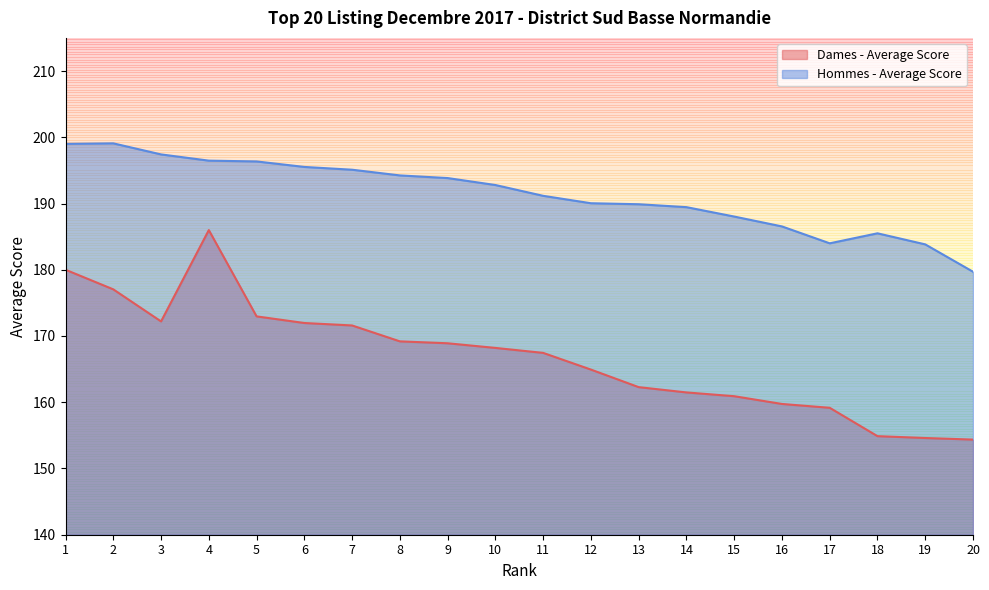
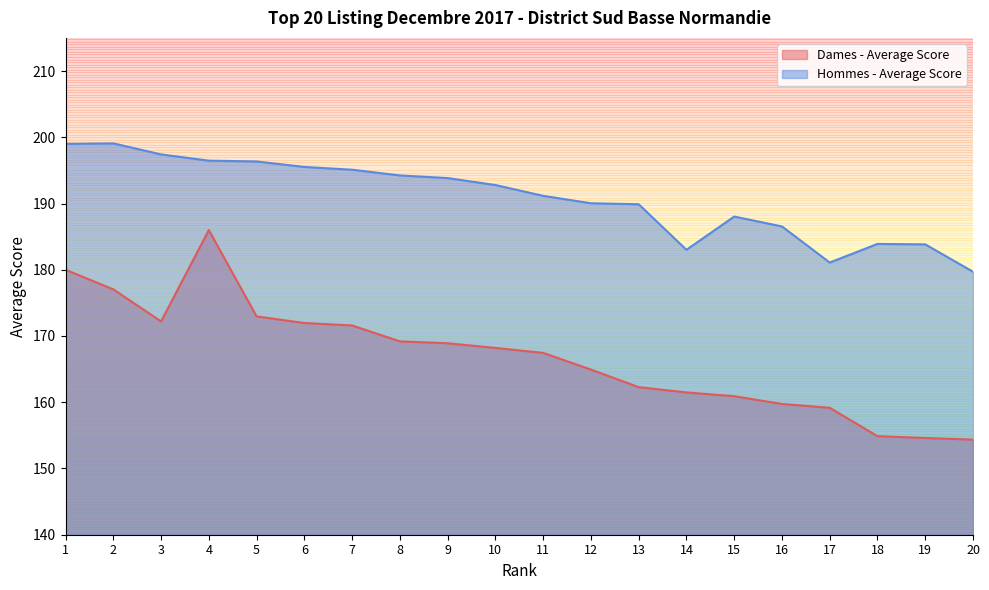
  {
    "Dames - Average Score": {
      "1": 180,
      "2": 177,
      "3": 172,
      "4": 186,
      "5": 173,
      "6": 172,
      "7": 172,
      "8": 169,
      "9": 169,
      "10": 168,
      "11": 167,
      "12": 165,
      "13": 162,
      "14": 161,
      "15": 161,
      "16": 160,
      "17": 159,
      "18": 155,
      "19": 155,
      "20": 154
    },
    "Hommes - Average Score": {
      "1": 199,
      "2": 199,
      "3": 197,
      "4": 196,
      "5": 196,
      "6": 196,
      "7": 195,
      "8": 194,
      "9": 194,
      "10": 193,
      "11": 191,
      "12": 190,
      "13": 190,
-     "14": 189,
+     "14": 183,
      "15": 188,
      "16": 187,
-     "17": 184,
-     "18": 186,
+     "17": 181,
+     "18": 184,
      "19": 184,
      "20": 180
    }
  }
